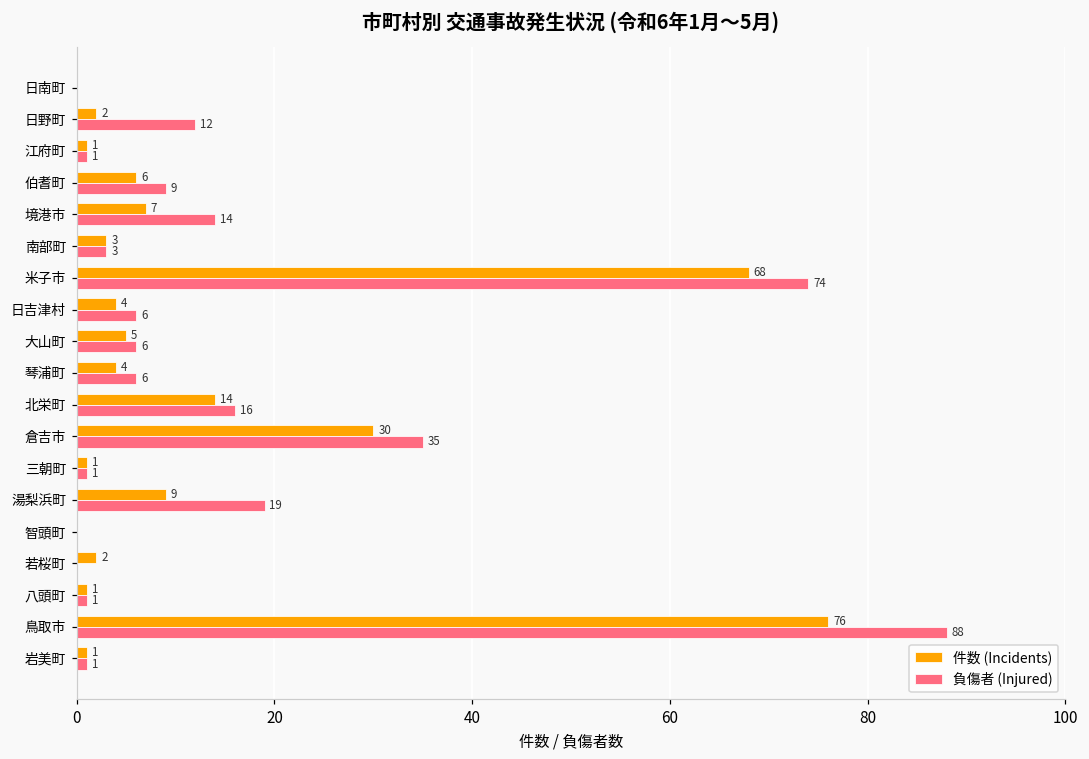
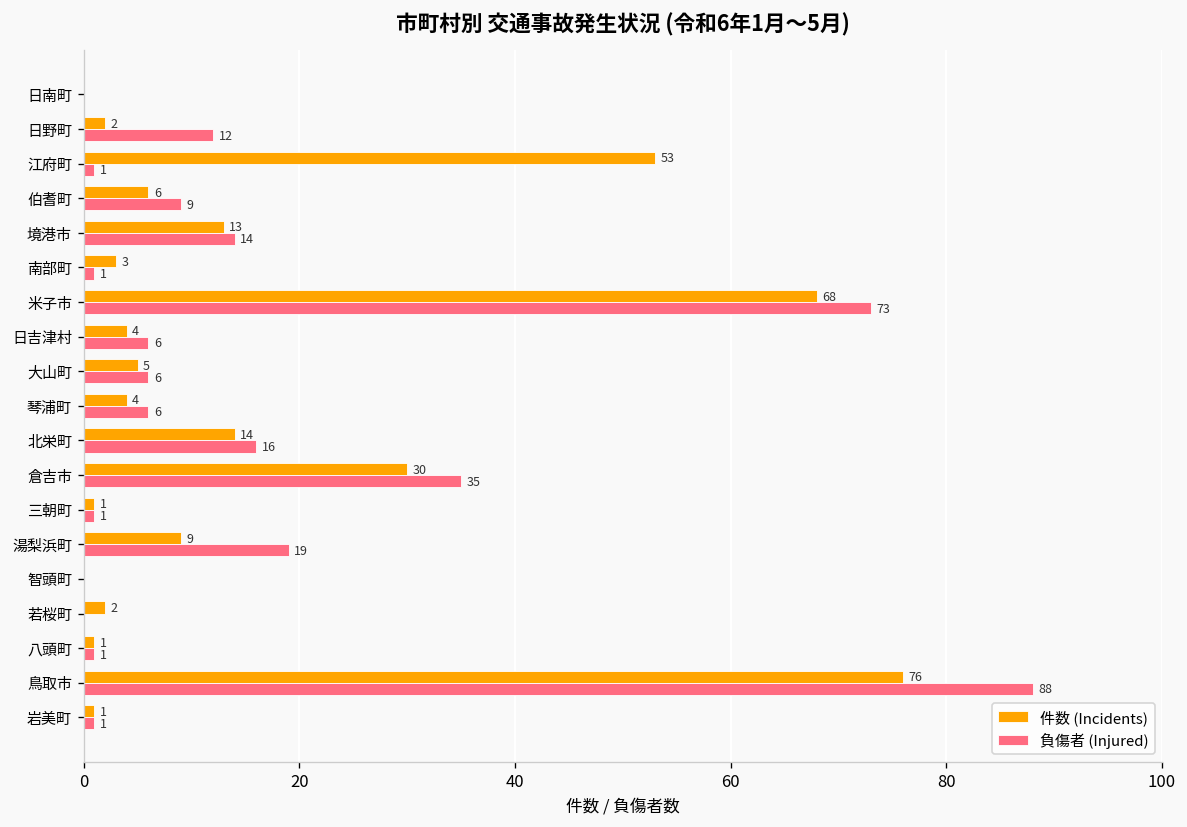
  {
    "件数 (Incidents)": {
      "日野町": 2,
-     "江府町": 1,
+     "江府町": 53,
      "伯耆町": 6,
-     "境港市": 7,
+     "境港市": 13,
      "南部町": 3,
      "米子市": 68,
      "日吉津村": 4,
      "大山町": 5,
      "琴浦町": 4,
      "北栄町": 14,
      "倉吉市": 30,
      "三朝町": 1,
      "湯梨浜町": 9,
      "若桜町": 2,
      "八頭町": 1,
      "鳥取市": 76,
      "岩美町": 1
    },
    "負傷者 (Injured)": {
      "日野町": 12,
      "江府町": 1,
      "伯耆町": 9,
      "境港市": 14,
-     "南部町": 3,
-     "米子市": 74,
+     "南部町": 1,
+     "米子市": 73,
      "日吉津村": 6,
      "大山町": 6,
      "琴浦町": 6,
      "北栄町": 16,
      "倉吉市": 35,
      "三朝町": 1,
      "湯梨浜町": 19,
      "八頭町": 1,
      "鳥取市": 88,
      "岩美町": 1
    }
  }
